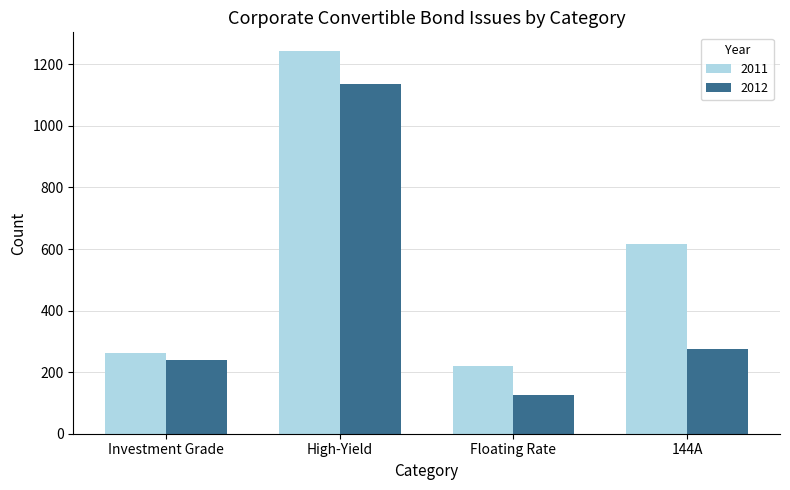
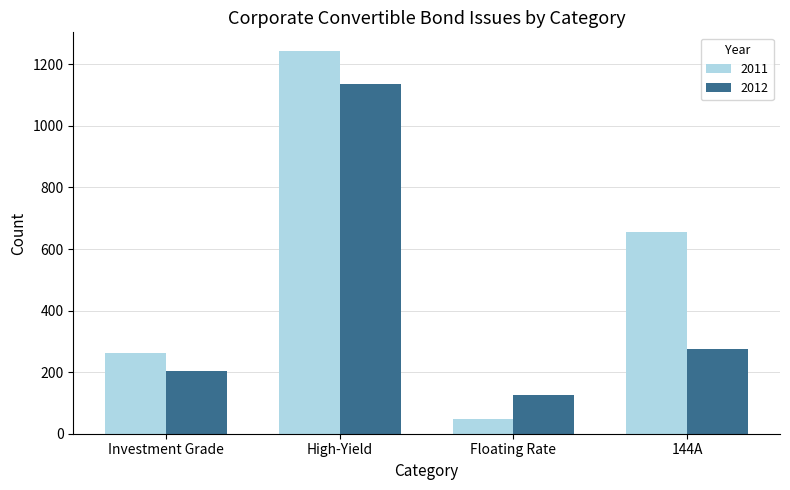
  {
    "2011": {
      "Investment Grade": 260,
      "High-Yield": 1240,
-     "Floating Rate": 220,
-     "144A": 620
+     "Floating Rate": 50,
+     "144A": 660
    },
    "2012": {
-     "Investment Grade": 240,
+     "Investment Grade": 200,
      "High-Yield": 1140,
      "Floating Rate": 130,
      "144A": 270
    }
  }
